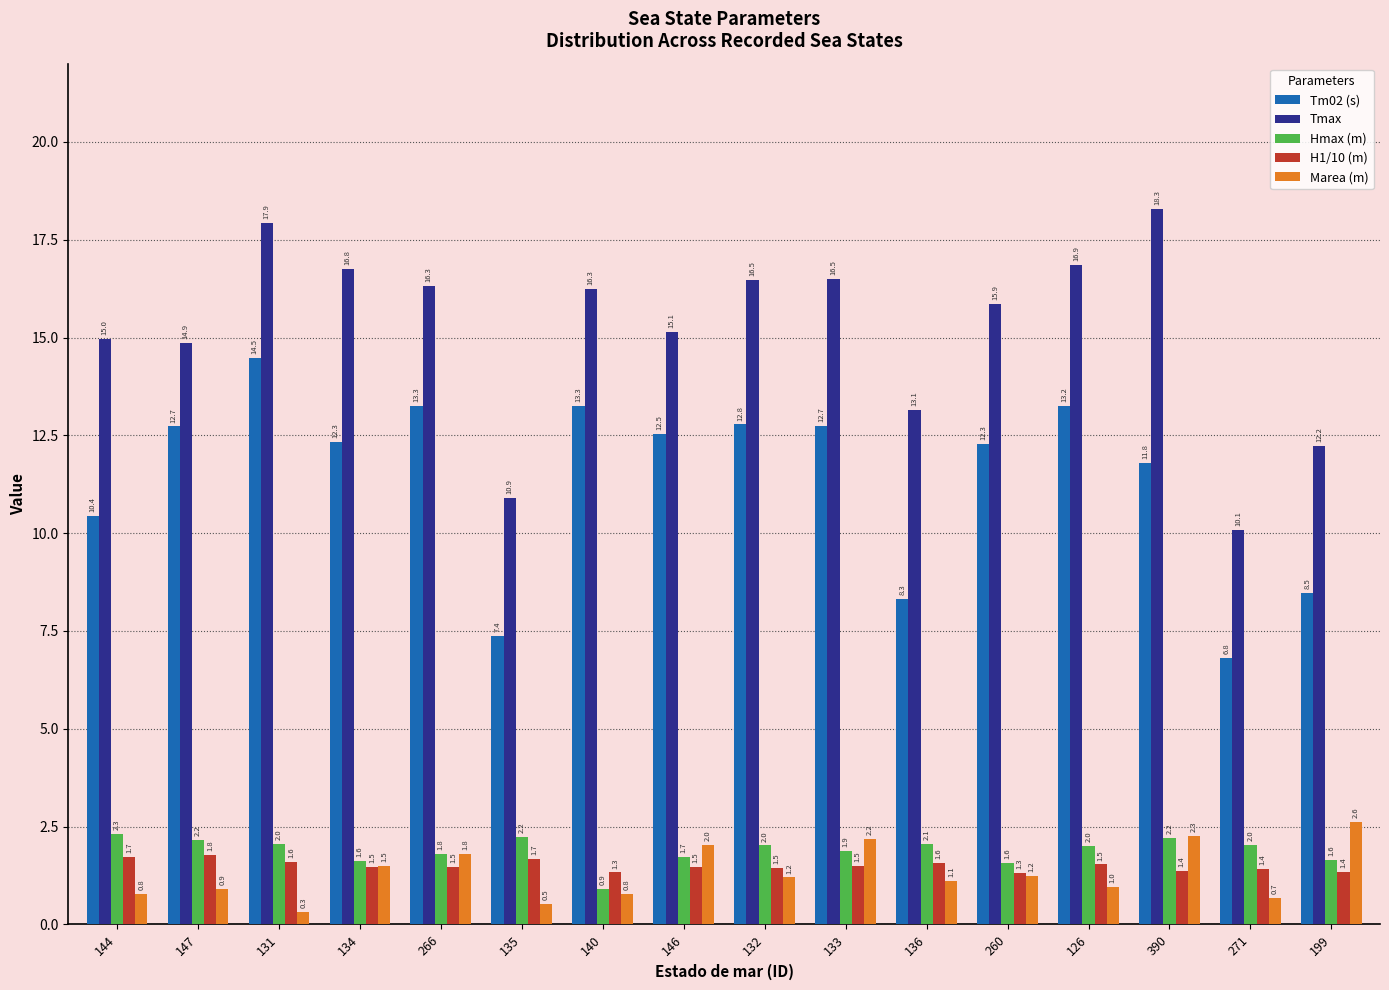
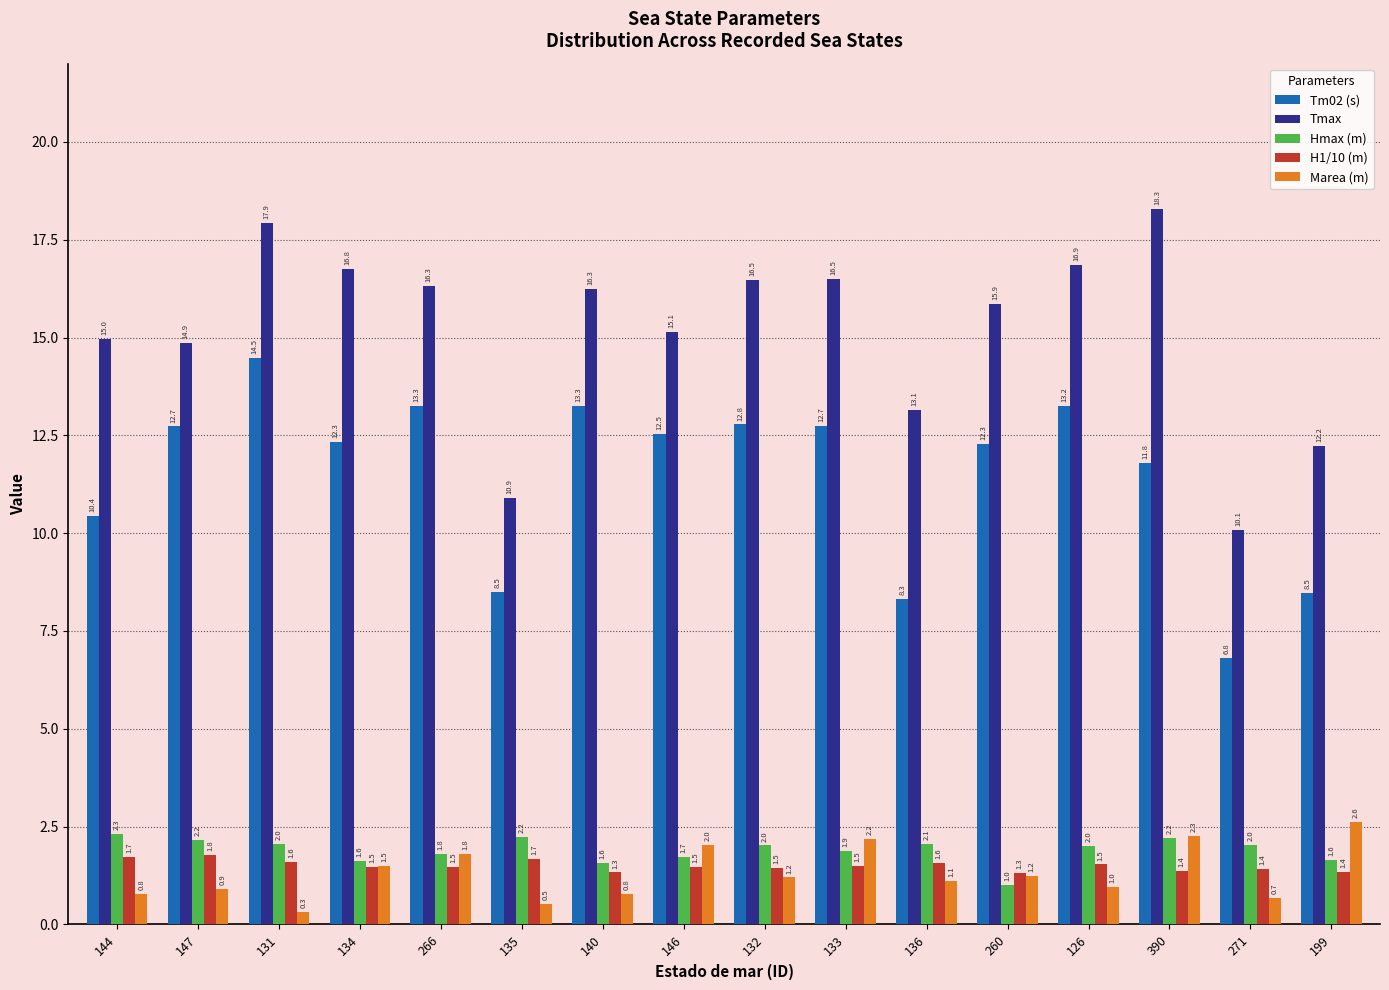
  {
    "Tm02 (s)": {
      "144": 10.4,
      "147": 12.7,
      "131": 14.5,
      "134": 12.3,
      "266": 13.3,
-     "135": 7.4,
+     "135": 8.5,
      "140": 13.3,
      "146": 12.5,
      "132": 12.8,
      "133": 12.7,
      "136": 8.3,
      "260": 12.3,
      "126": 13.2,
      "390": 11.8,
      "271": 6.8,
      "199": 8.5
    },
    "Tmax": {
      "144": 15.0,
      "147": 14.9,
      "131": 17.9,
      "134": 16.8,
      "266": 16.3,
      "135": 10.9,
      "140": 16.3,
      "146": 15.1,
      "132": 16.5,
      "133": 16.5,
      "136": 13.1,
      "260": 15.9,
      "126": 16.9,
      "390": 18.3,
      "271": 10.1,
      "199": 12.2
    },
    "Hmax (m)": {
      "144": 2.3,
      "147": 2.2,
      "131": 2.0,
      "134": 1.6,
      "266": 1.8,
      "135": 2.2,
-     "140": 0.9,
+     "140": 1.6,
      "146": 1.7,
      "132": 2.0,
      "133": 1.9,
      "136": 2.1,
-     "260": 1.6,
+     "260": 1.0,
      "126": 2.0,
      "390": 2.2,
      "271": 2.0,
      "199": 1.6
    },
    "H1/10 (m)": {
      "144": 1.7,
      "147": 1.8,
      "131": 1.6,
      "134": 1.5,
      "266": 1.5,
      "135": 1.7,
      "140": 1.3,
      "146": 1.5,
      "132": 1.5,
      "133": 1.5,
      "136": 1.6,
      "260": 1.3,
      "126": 1.5,
      "390": 1.4,
      "271": 1.4,
      "199": 1.4
    },
    "Marea (m)": {
      "144": 0.8,
      "147": 0.9,
      "131": 0.3,
      "134": 1.5,
      "266": 1.8,
      "135": 0.5,
      "140": 0.8,
      "146": 2.0,
      "132": 1.2,
      "133": 2.2,
      "136": 1.1,
      "260": 1.2,
      "126": 1.0,
      "390": 2.3,
      "271": 0.7,
      "199": 2.6
    }
  }
